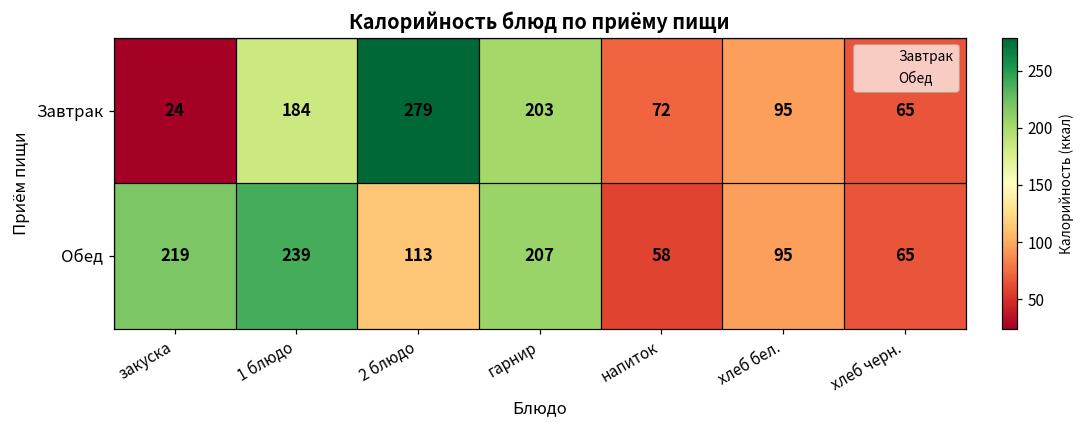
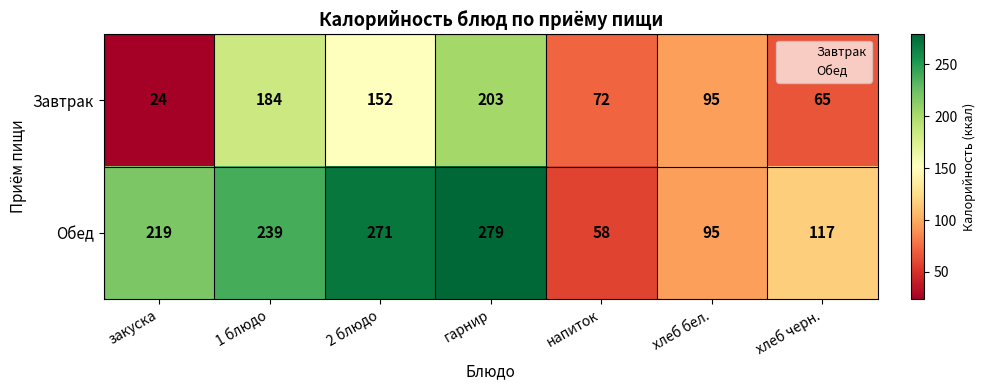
  {
    "Завтрак": {
      "закуска": 24,
      "1 блюдо": 184,
-     "2 блюдо": 279,
+     "2 блюдо": 152,
      "гарнир": 203,
      "напиток": 72,
      "хлеб бел.": 95,
      "хлеб черн.": 65
    },
    "Обед": {
      "закуска": 219,
      "1 блюдо": 239,
-     "2 блюдо": 113,
-     "гарнир": 207,
+     "2 блюдо": 271,
+     "гарнир": 279,
      "напиток": 58,
      "хлеб бел.": 95,
-     "хлеб черн.": 65
+     "хлеб черн.": 117
    }
  }
